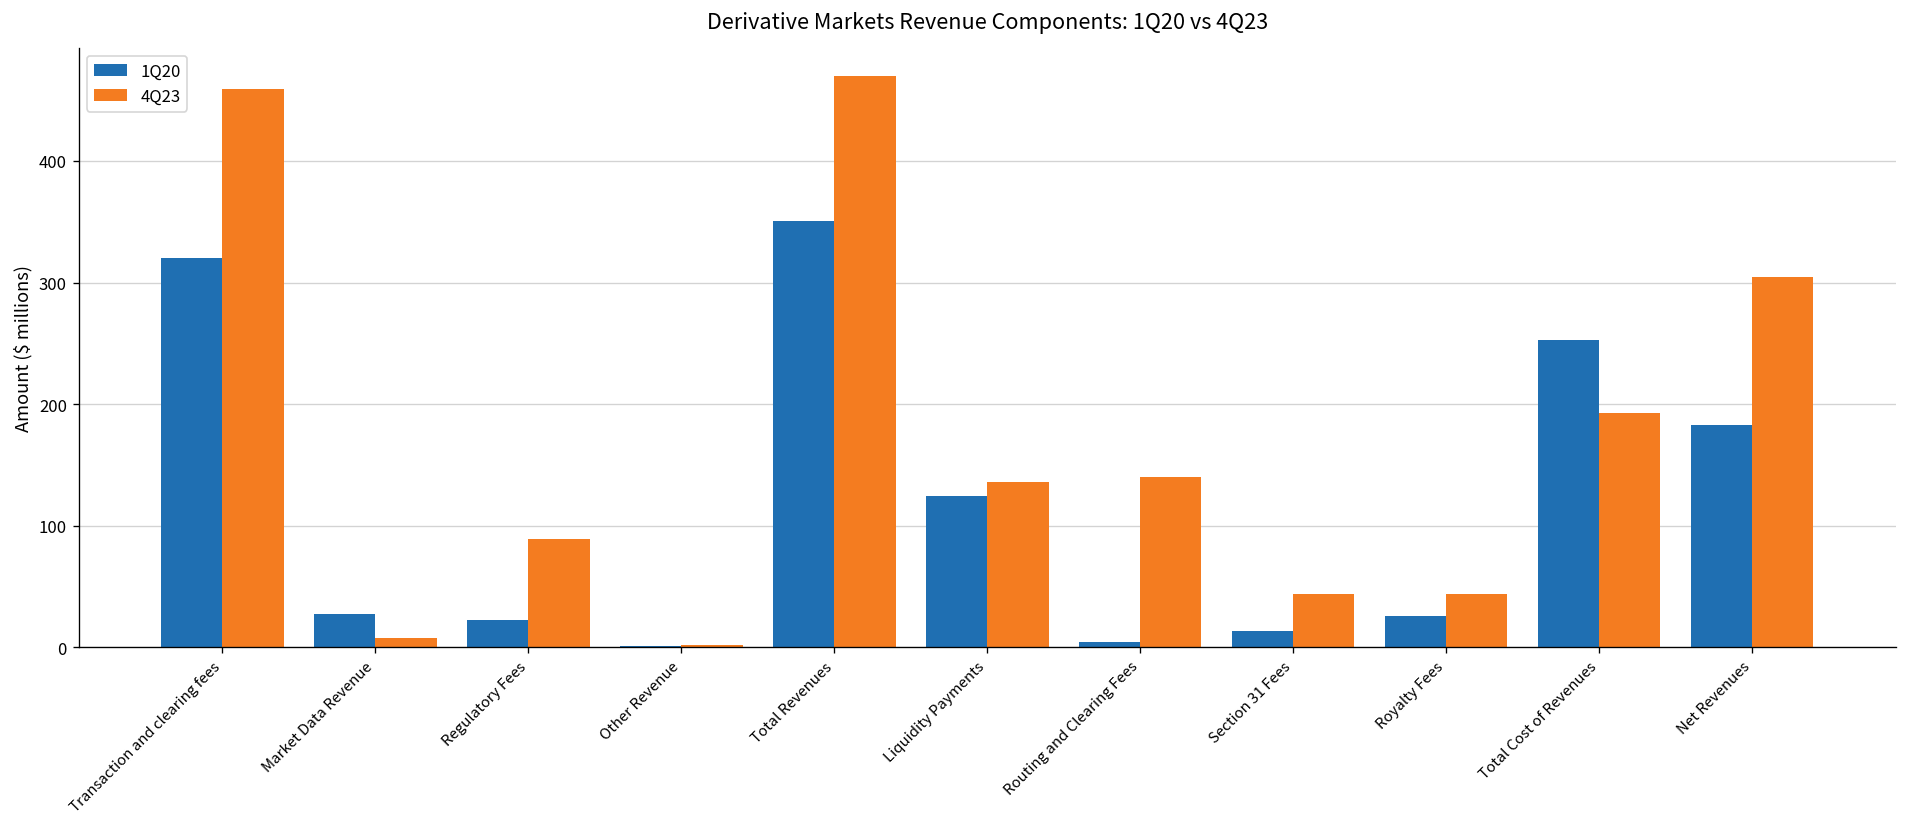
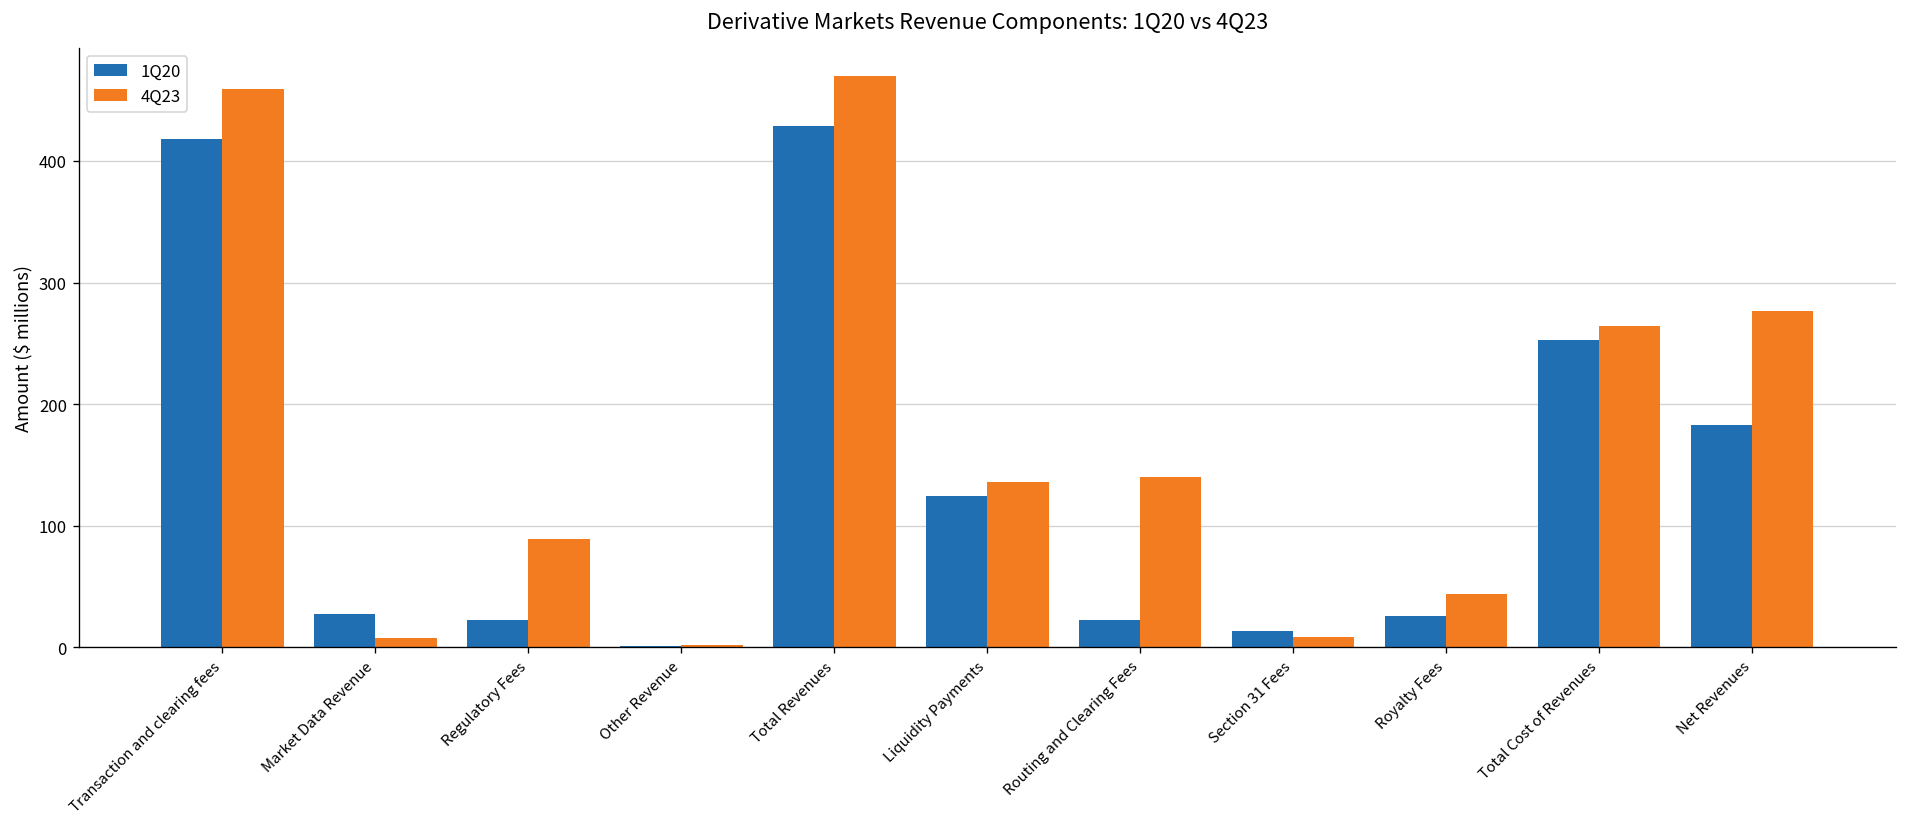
  {
    "1Q20": {
-     "Transaction and clearing fees": 320,
+     "Transaction and clearing fees": 418,
      "Market Data Revenue": 27,
      "Regulatory Fees": 22,
-     "Total Revenues": 351,
+     "Total Revenues": 429,
      "Liquidity Payments": 124,
-     "Routing and Clearing Fees": 5,
+     "Routing and Clearing Fees": 23,
      "Section 31 Fees": 13,
      "Royalty Fees": 26,
      "Total Cost of Revenues": 253,
      "Net Revenues": 183
    },
    "4Q23": {
      "Transaction and clearing fees": 459,
      "Market Data Revenue": 8,
      "Regulatory Fees": 89,
      "Total Revenues": 470,
      "Liquidity Payments": 136,
      "Routing and Clearing Fees": 140,
-     "Section 31 Fees": 44,
+     "Section 31 Fees": 8,
      "Royalty Fees": 44,
-     "Total Cost of Revenues": 193,
-     "Net Revenues": 305
+     "Total Cost of Revenues": 265,
+     "Net Revenues": 277
    }
  }
